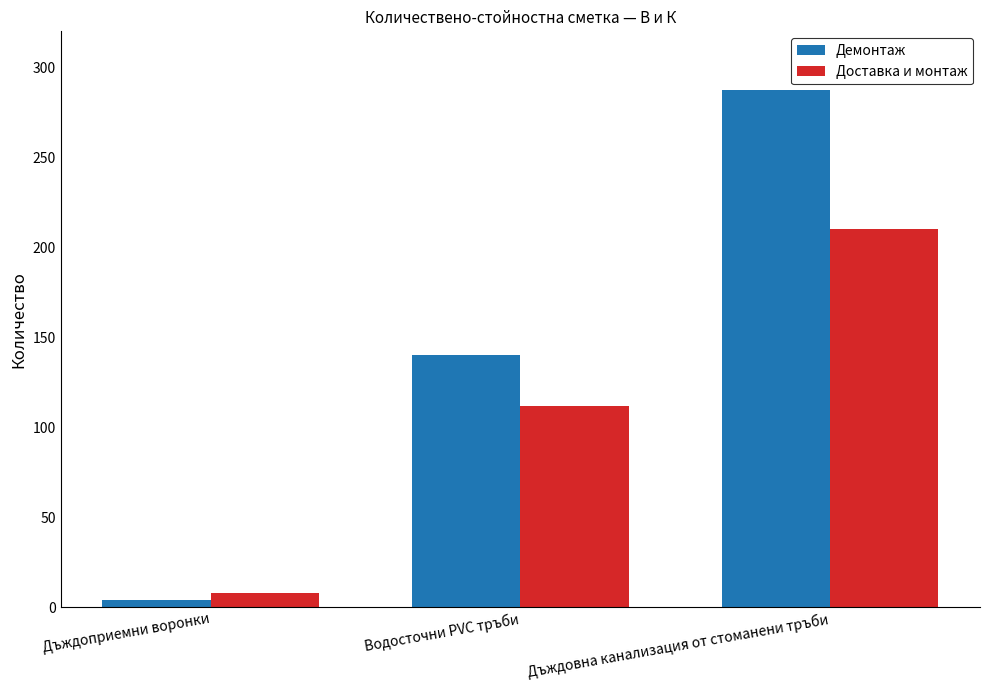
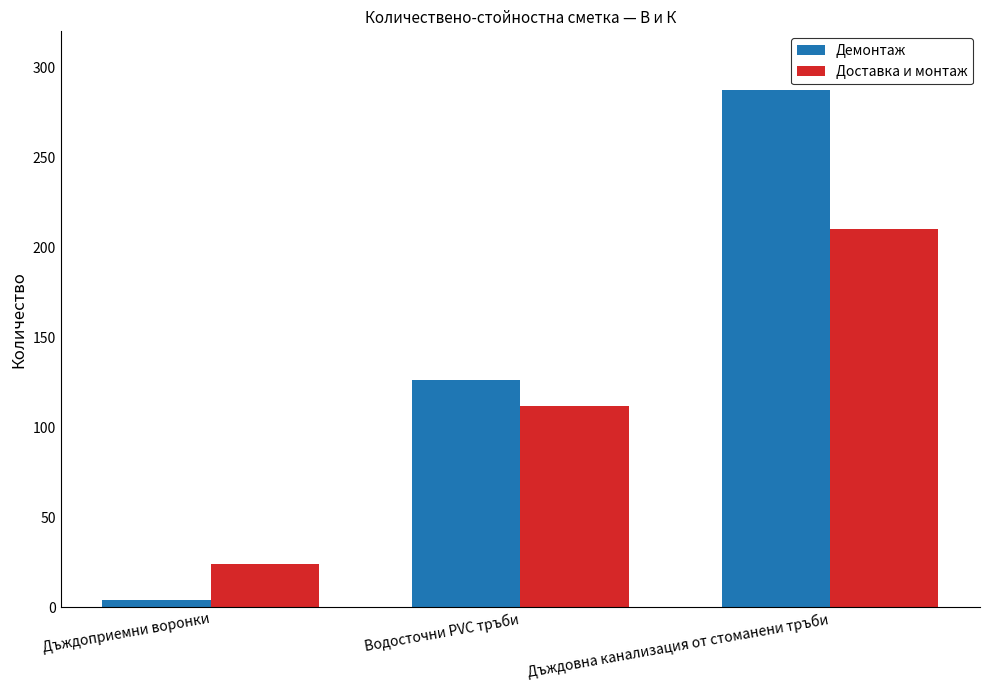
  {
    "Демонтаж": {
      "Дъждоприемни воронки": 4,
-     "Водосточни PVC тръби": 140,
+     "Водосточни PVC тръби": 126,
      "Дъждовна канализация от стоманени тръби": 288
    },
    "Доставка и монтаж": {
-     "Дъждоприемни воронки": 8,
+     "Дъждоприемни воронки": 24,
      "Водосточни PVC тръби": 112,
      "Дъждовна канализация от стоманени тръби": 210
    }
  }
